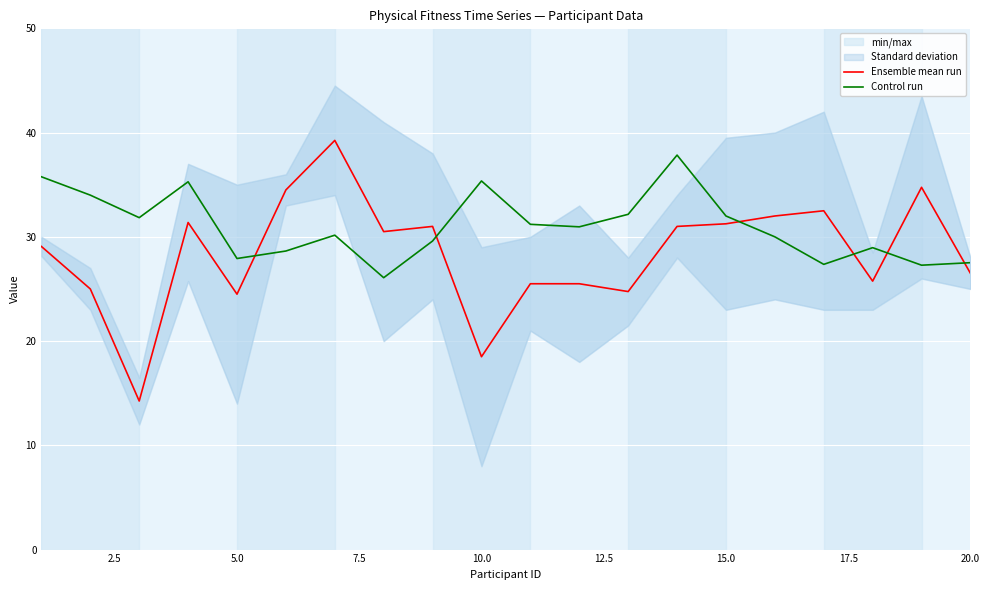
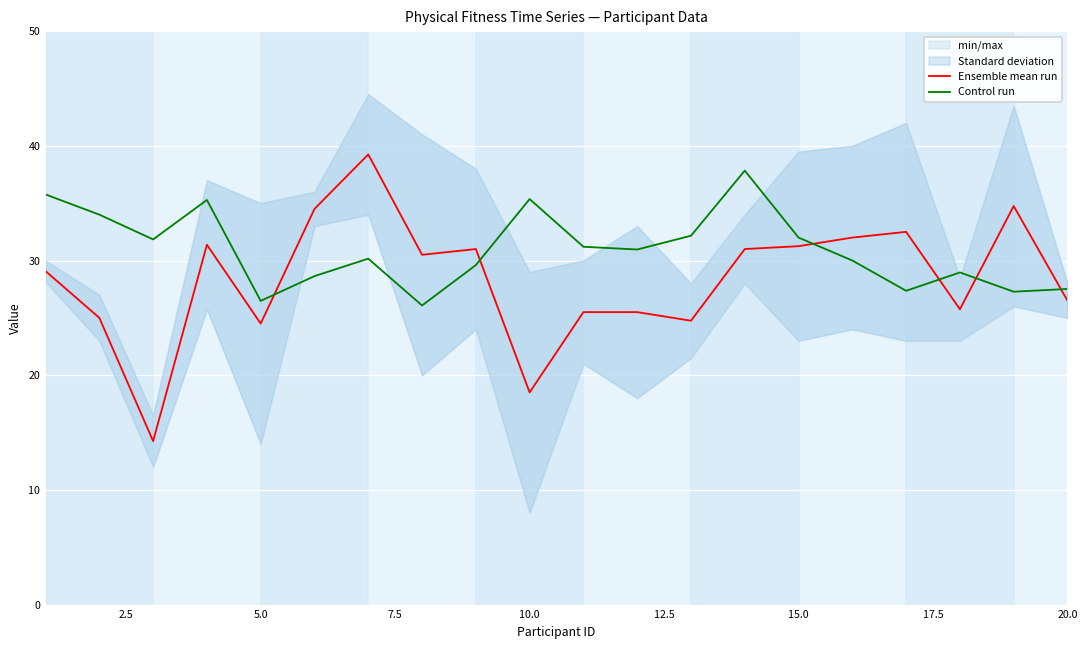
  {
    "Ensemble mean run": {
      "5.0": 24.5,
      "10.0": 18.5,
      "15.0": 31.3,
      "20.0": 26.5
    },
    "Control run": {
-     "5.0": 27.9,
+     "5.0": 26.5,
      "10.0": 35.4,
      "15.0": 32.0,
      "20.0": 27.5
    }
  }
